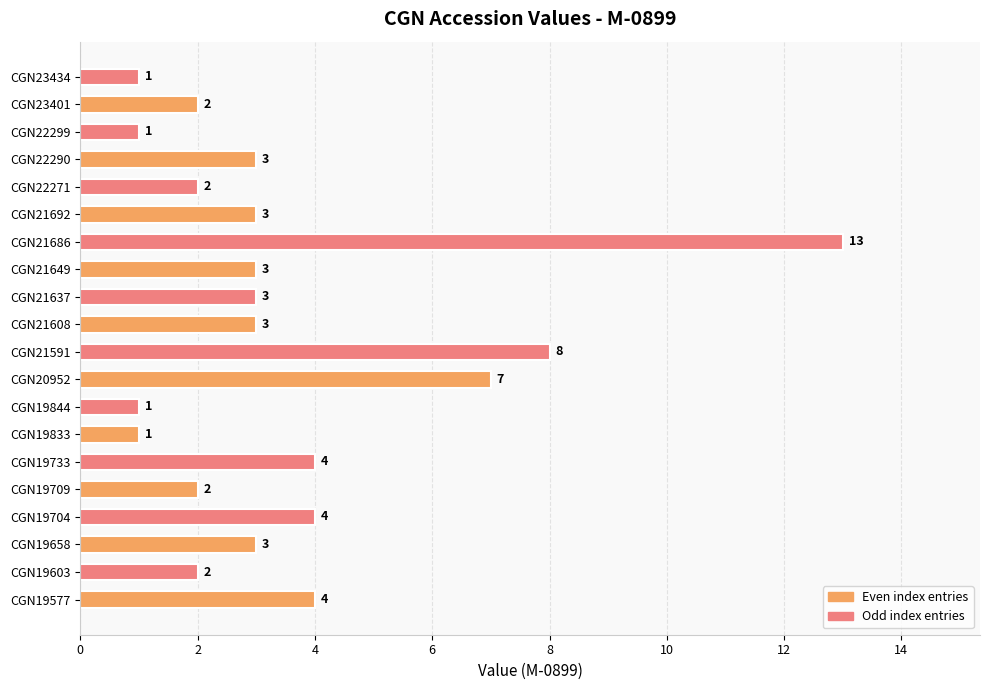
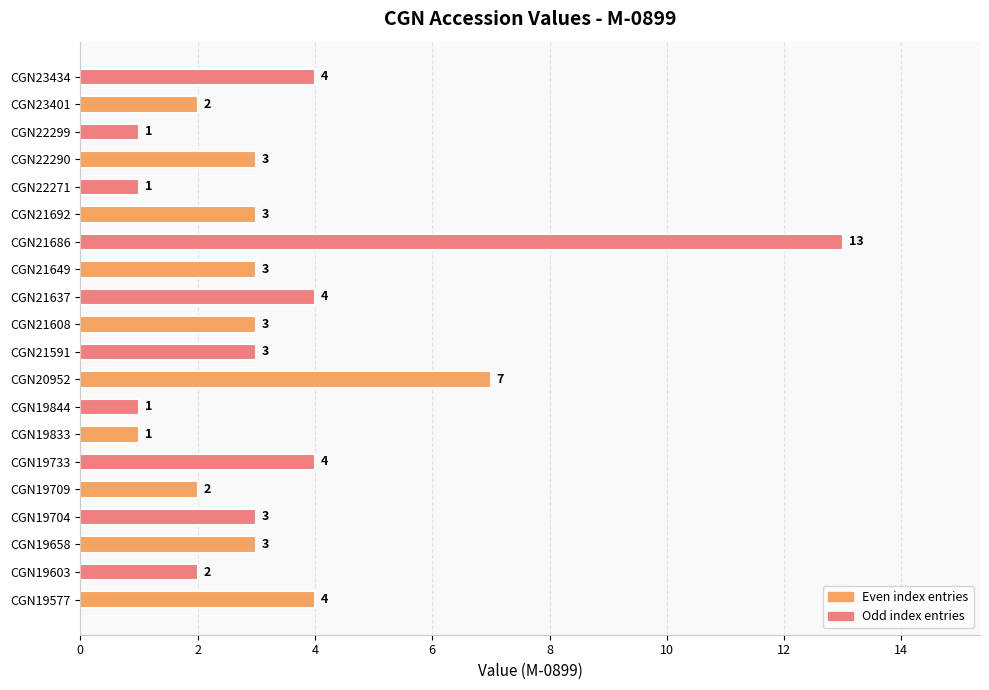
  {
-   "CGN23434": 1,
+   "CGN23434": 4,
    "CGN23401": 2,
    "CGN22299": 1,
    "CGN22290": 3,
-   "CGN22271": 2,
+   "CGN22271": 1,
    "CGN21692": 3,
    "CGN21686": 13,
    "CGN21649": 3,
-   "CGN21637": 3,
+   "CGN21637": 4,
    "CGN21608": 3,
-   "CGN21591": 8,
+   "CGN21591": 3,
    "CGN20952": 7,
    "CGN19844": 1,
    "CGN19833": 1,
    "CGN19733": 4,
    "CGN19709": 2,
-   "CGN19704": 4,
+   "CGN19704": 3,
    "CGN19658": 3,
    "CGN19603": 2,
    "CGN19577": 4
  }
